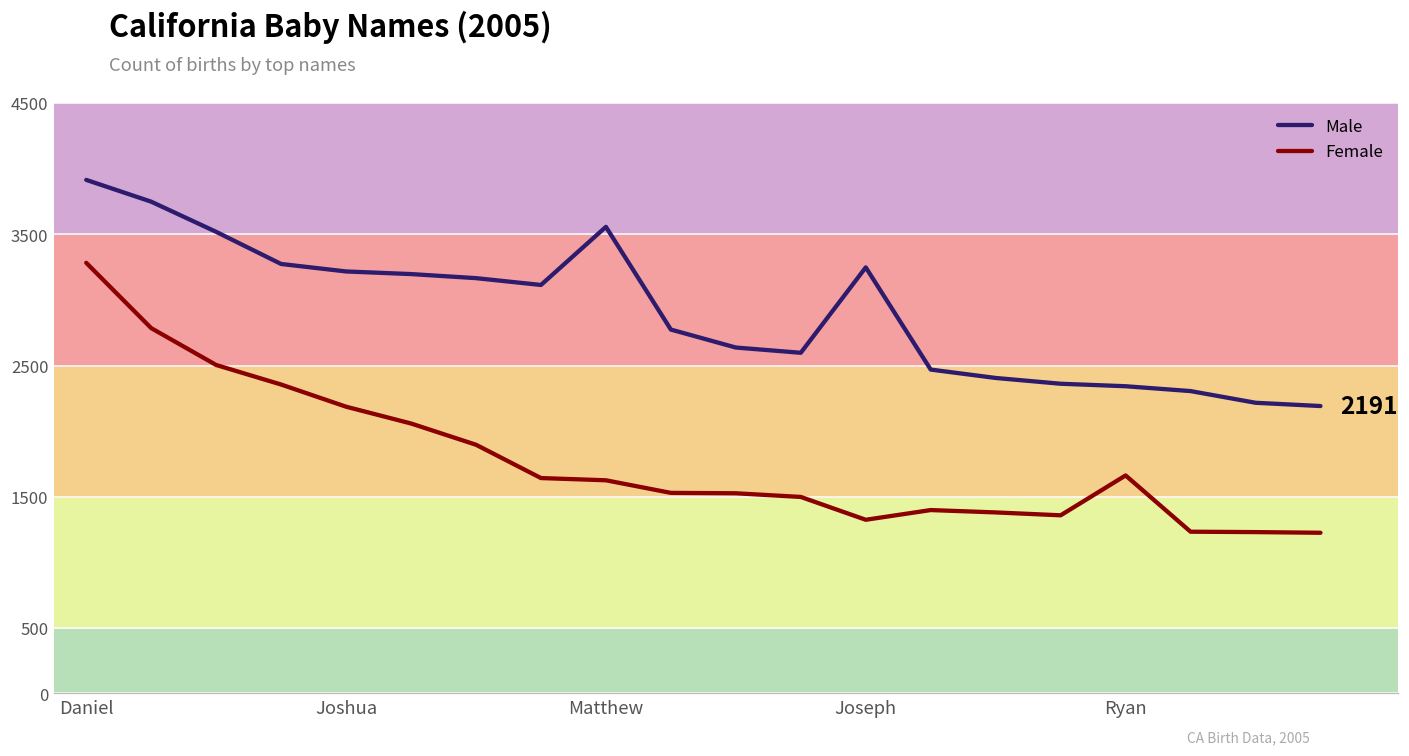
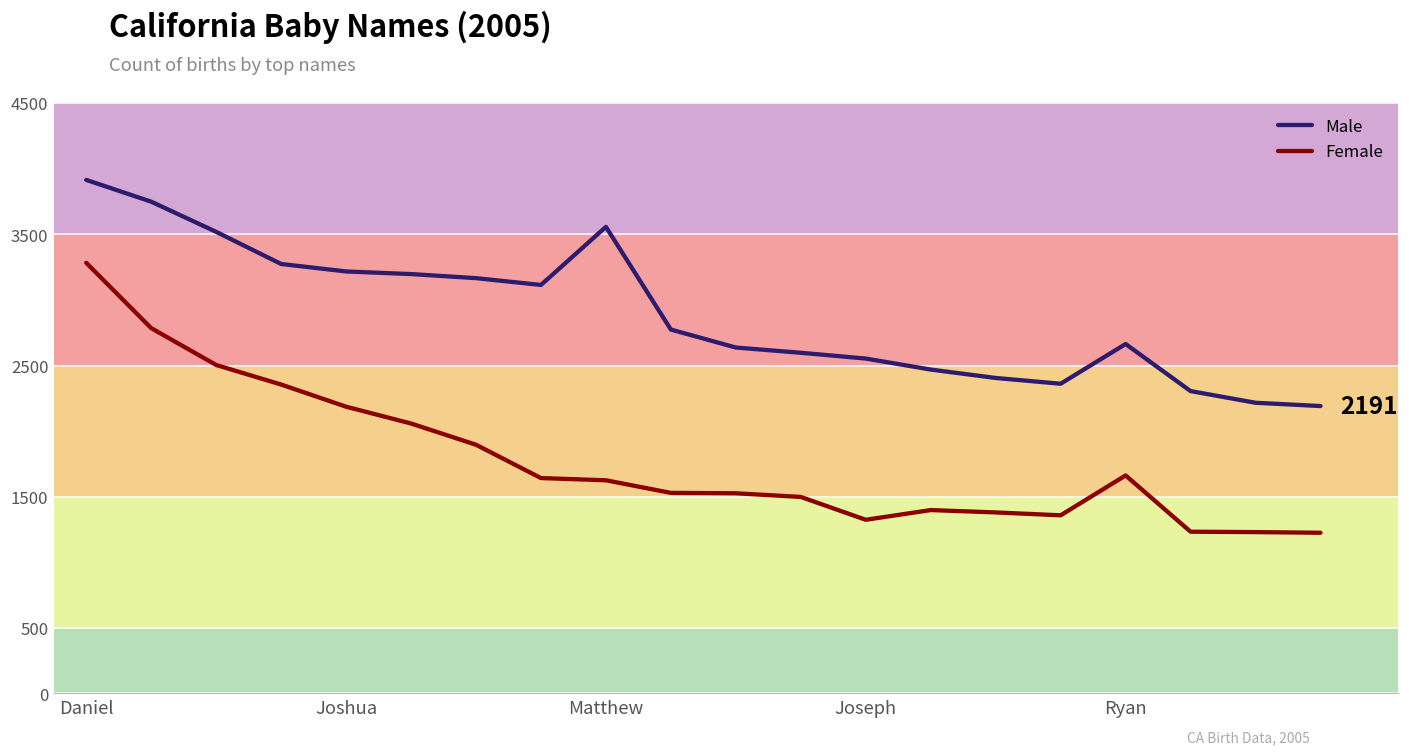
  {
    "Male": {
      "Daniel": 3920,
      "Joshua": 3220,
      "Matthew": 3560,
-     "Joseph": 3250,
-     "Ryan": 2340
+     "Joseph": 2550,
+     "Ryan": 2660
    },
    "Female": {
      "Daniel": 3280,
      "Joshua": 2190,
      "Matthew": 1630,
      "Joseph": 1320,
      "Ryan": 1660
    }
  }
